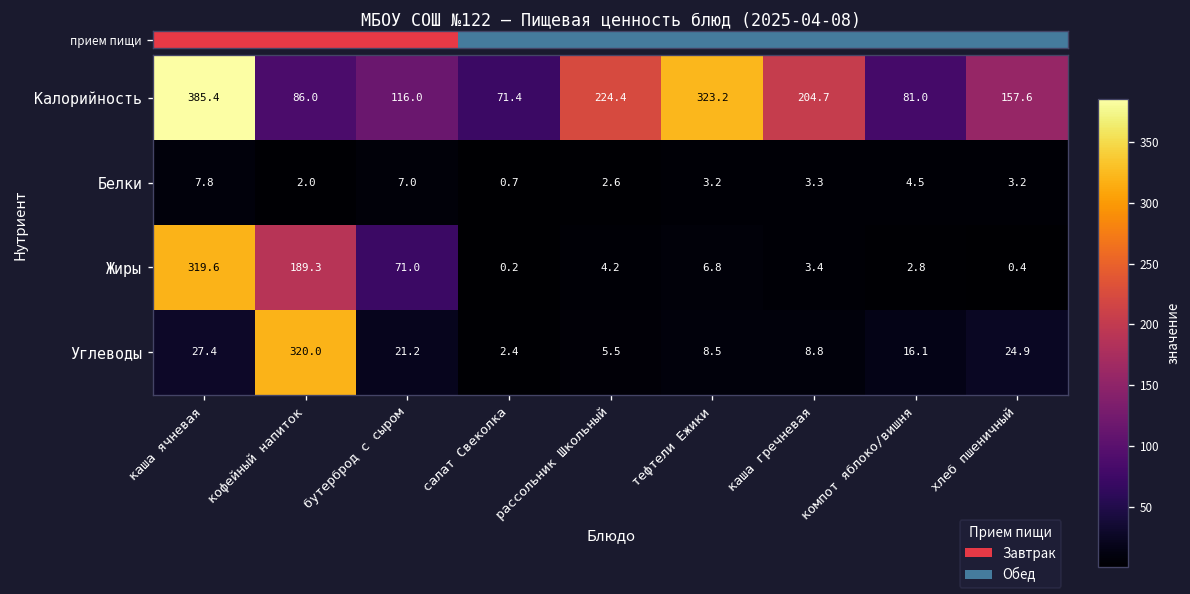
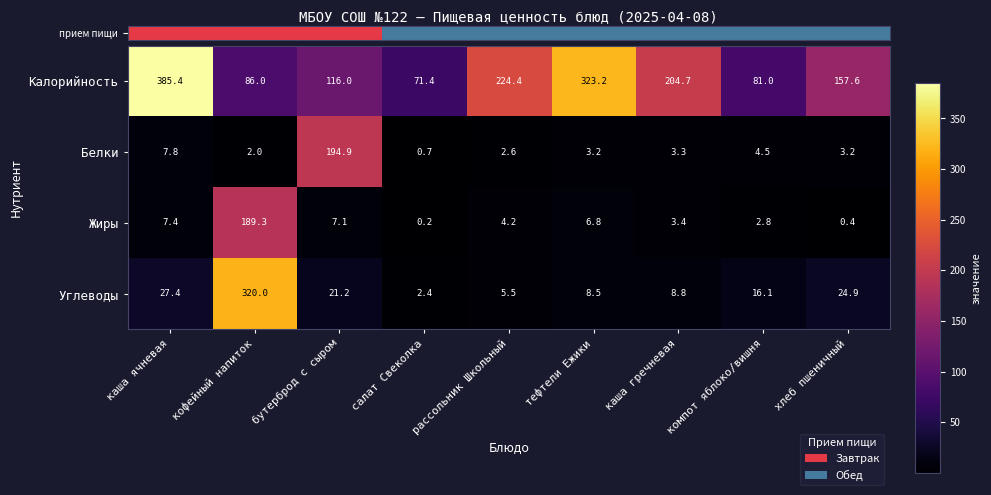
  {
    "Калорийность": {
      "каша ячневая": 385.4,
      "кофейный напиток": 86.0,
      "бутерброд с сыром": 116.0,
      "салат Свеколка": 71.4,
      "рассольник Школьный": 224.4,
      "тефтели Ежики": 323.2,
      "каша гречневая": 204.7,
      "компот яблоко/вишня": 81.0,
      "хлеб пшеничный": 157.6
    },
    "Белки": {
      "каша ячневая": 7.8,
      "кофейный напиток": 2.0,
-     "бутерброд с сыром": 7.0,
+     "бутерброд с сыром": 194.9,
      "салат Свеколка": 0.7,
      "рассольник Школьный": 2.6,
      "тефтели Ежики": 3.2,
      "каша гречневая": 3.3,
      "компот яблоко/вишня": 4.5,
      "хлеб пшеничный": 3.2
    },
    "Жиры": {
-     "каша ячневая": 319.6,
+     "каша ячневая": 7.4,
      "кофейный напиток": 189.3,
-     "бутерброд с сыром": 71.0,
+     "бутерброд с сыром": 7.1,
      "салат Свеколка": 0.2,
      "рассольник Школьный": 4.2,
      "тефтели Ежики": 6.8,
      "каша гречневая": 3.4,
      "компот яблоко/вишня": 2.8,
      "хлеб пшеничный": 0.4
    },
    "Углеводы": {
      "каша ячневая": 27.4,
      "кофейный напиток": 320.0,
      "бутерброд с сыром": 21.2,
      "салат Свеколка": 2.4,
      "рассольник Школьный": 5.5,
      "тефтели Ежики": 8.5,
      "каша гречневая": 8.8,
      "компот яблоко/вишня": 16.1,
      "хлеб пшеничный": 24.9
    }
  }
